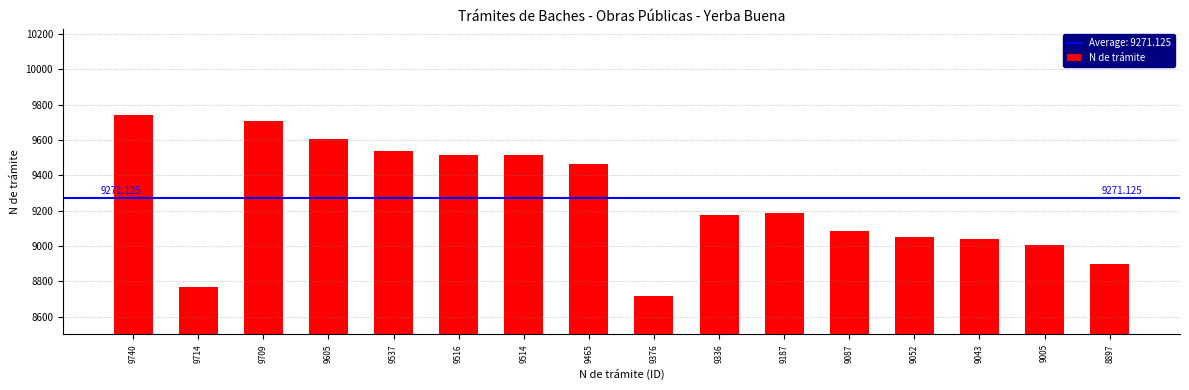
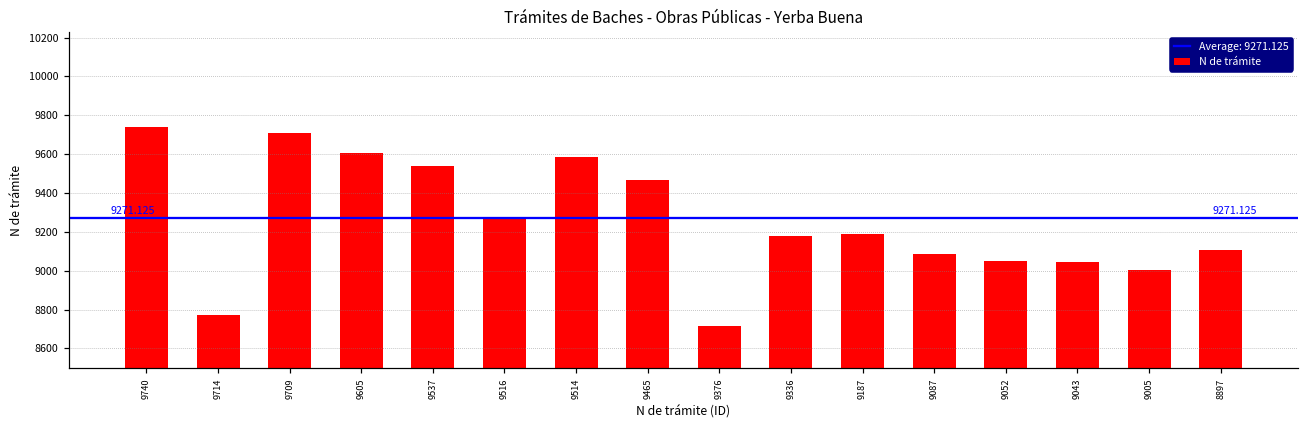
  {
    "9714": 8770,
    "9709": 9710,
    "9605": 9610,
    "9537": 9540,
-   "9516": 9520,
-   "9514": 9510,
+   "9516": 9270,
+   "9514": 9590,
    "9465": 9470,
    "9376": 8720,
    "9336": 9180,
    "9187": 9190,
    "9087": 9090,
    "9052": 9050,
    "9043": 9040,
    "9005": 9010,
-   "8897": 8900
+   "8897": 9110
  }
